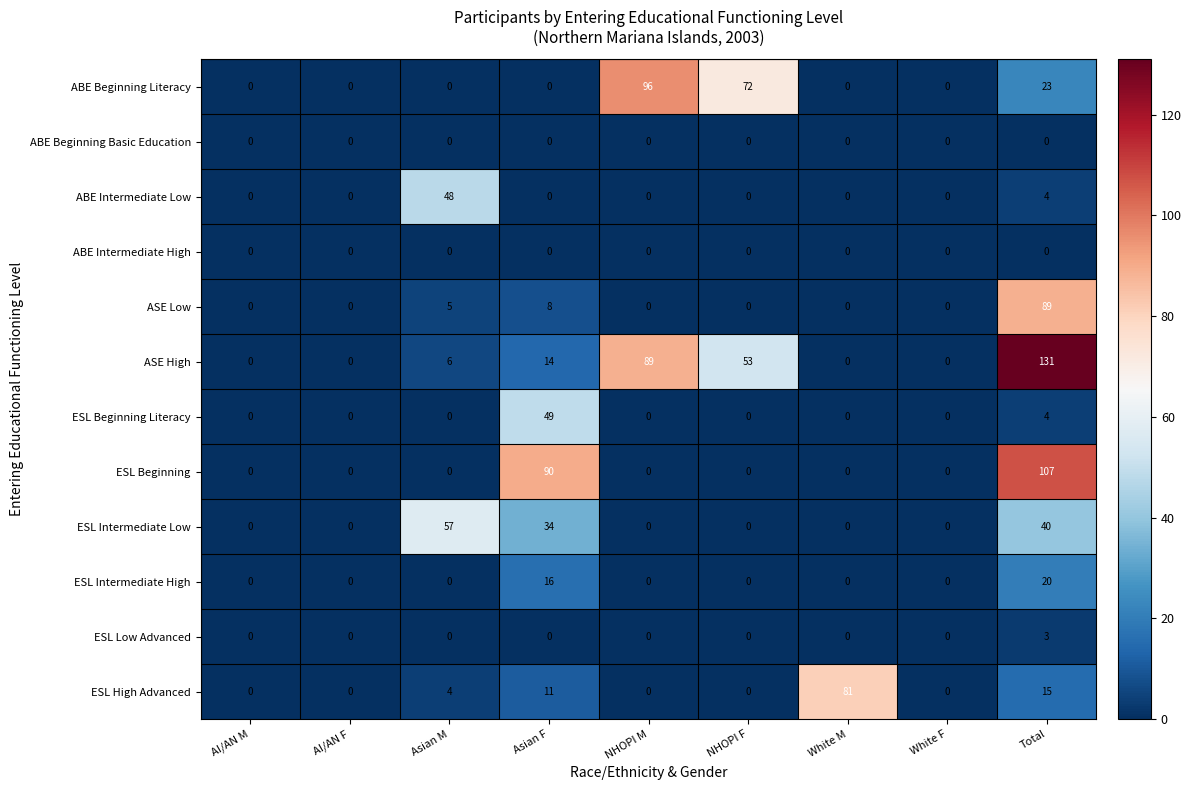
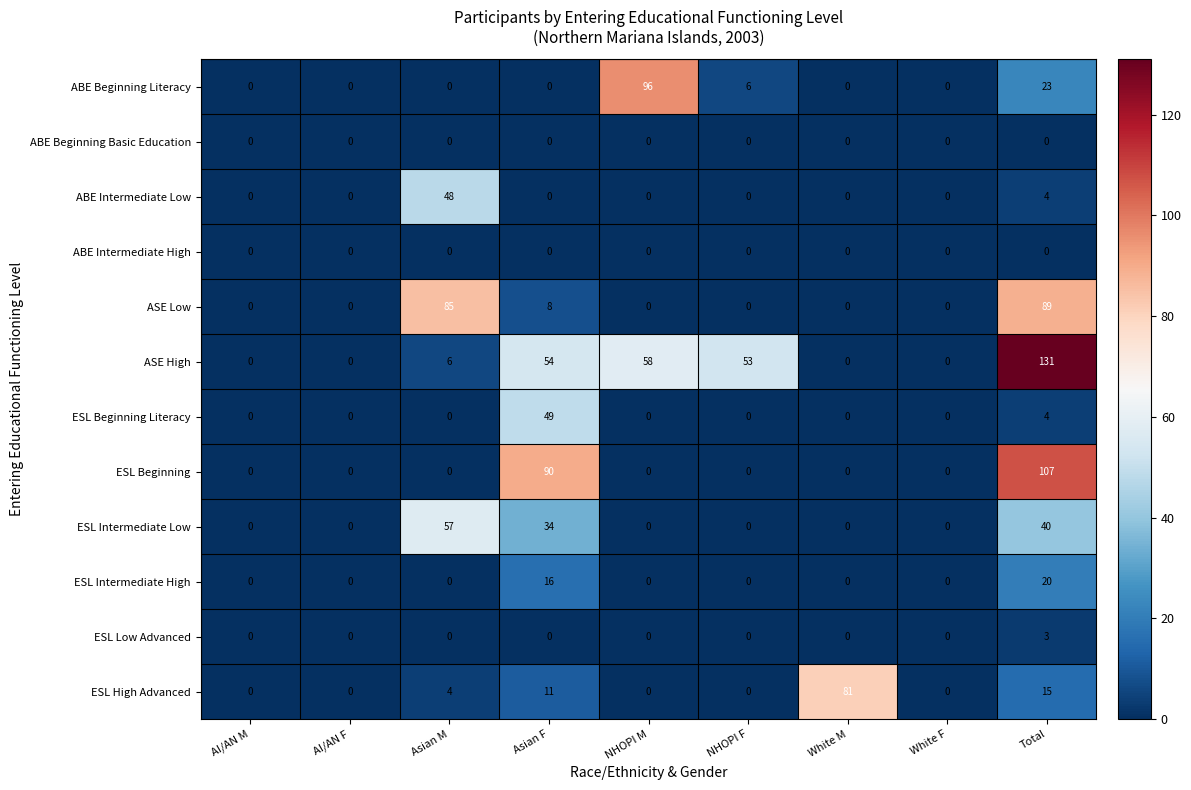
  {
    "ABE Beginning Literacy": {
      "AI/AN M": 0,
      "AI/AN F": 0,
      "Asian M": 0,
      "Asian F": 0,
      "NHOPI M": 96,
-     "NHOPI F": 72,
+     "NHOPI F": 6,
      "White M": 0,
      "White F": 0,
      "Total": 23
    },
    "ABE Beginning Basic Education": {
      "AI/AN M": 0,
      "AI/AN F": 0,
      "Asian M": 0,
      "Asian F": 0,
      "NHOPI M": 0,
      "NHOPI F": 0,
      "White M": 0,
      "White F": 0,
      "Total": 0
    },
    "ABE Intermediate Low": {
      "AI/AN M": 0,
      "AI/AN F": 0,
      "Asian M": 48,
      "Asian F": 0,
      "NHOPI M": 0,
      "NHOPI F": 0,
      "White M": 0,
      "White F": 0,
      "Total": 4
    },
    "ABE Intermediate High": {
      "AI/AN M": 0,
      "AI/AN F": 0,
      "Asian M": 0,
      "Asian F": 0,
      "NHOPI M": 0,
      "NHOPI F": 0,
      "White M": 0,
      "White F": 0,
      "Total": 0
    },
    "ASE Low": {
      "AI/AN M": 0,
      "AI/AN F": 0,
-     "Asian M": 5,
+     "Asian M": 85,
      "Asian F": 8,
      "NHOPI M": 0,
      "NHOPI F": 0,
      "White M": 0,
      "White F": 0,
      "Total": 89
    },
    "ASE High": {
      "AI/AN M": 0,
      "AI/AN F": 0,
      "Asian M": 6,
-     "Asian F": 14,
-     "NHOPI M": 89,
+     "Asian F": 54,
+     "NHOPI M": 58,
      "NHOPI F": 53,
      "White M": 0,
      "White F": 0,
      "Total": 131
    },
    "ESL Beginning Literacy": {
      "AI/AN M": 0,
      "AI/AN F": 0,
      "Asian M": 0,
      "Asian F": 49,
      "NHOPI M": 0,
      "NHOPI F": 0,
      "White M": 0,
      "White F": 0,
      "Total": 4
    },
    "ESL Beginning": {
      "AI/AN M": 0,
      "AI/AN F": 0,
      "Asian M": 0,
      "Asian F": 90,
      "NHOPI M": 0,
      "NHOPI F": 0,
      "White M": 0,
      "White F": 0,
      "Total": 107
    },
    "ESL Intermediate Low": {
      "AI/AN M": 0,
      "AI/AN F": 0,
      "Asian M": 57,
      "Asian F": 34,
      "NHOPI M": 0,
      "NHOPI F": 0,
      "White M": 0,
      "White F": 0,
      "Total": 40
    },
    "ESL Intermediate High": {
      "AI/AN M": 0,
      "AI/AN F": 0,
      "Asian M": 0,
      "Asian F": 16,
      "NHOPI M": 0,
      "NHOPI F": 0,
      "White M": 0,
      "White F": 0,
      "Total": 20
    },
    "ESL Low Advanced": {
      "AI/AN M": 0,
      "AI/AN F": 0,
      "Asian M": 0,
      "Asian F": 0,
      "NHOPI M": 0,
      "NHOPI F": 0,
      "White M": 0,
      "White F": 0,
      "Total": 3
    },
    "ESL High Advanced": {
      "AI/AN M": 0,
      "AI/AN F": 0,
      "Asian M": 4,
      "Asian F": 11,
      "NHOPI M": 0,
      "NHOPI F": 0,
      "White M": 81,
      "White F": 0,
      "Total": 15
    }
  }
